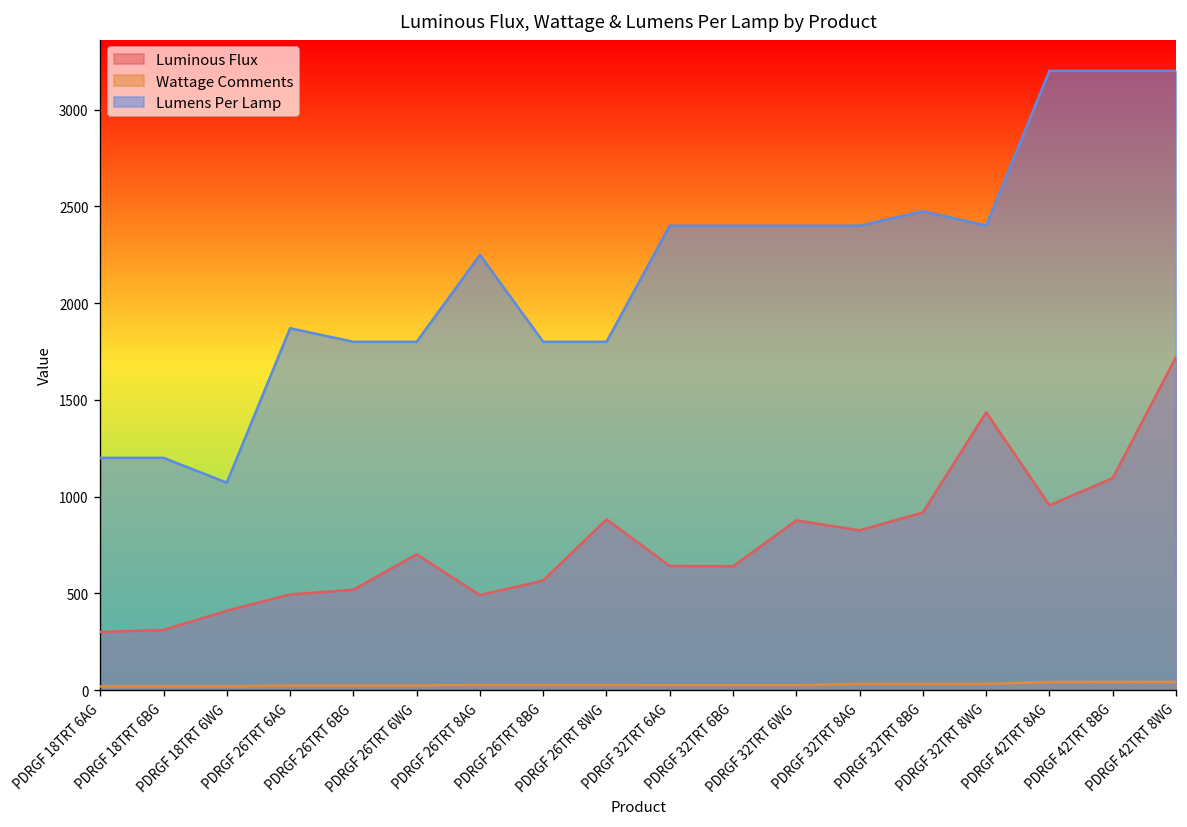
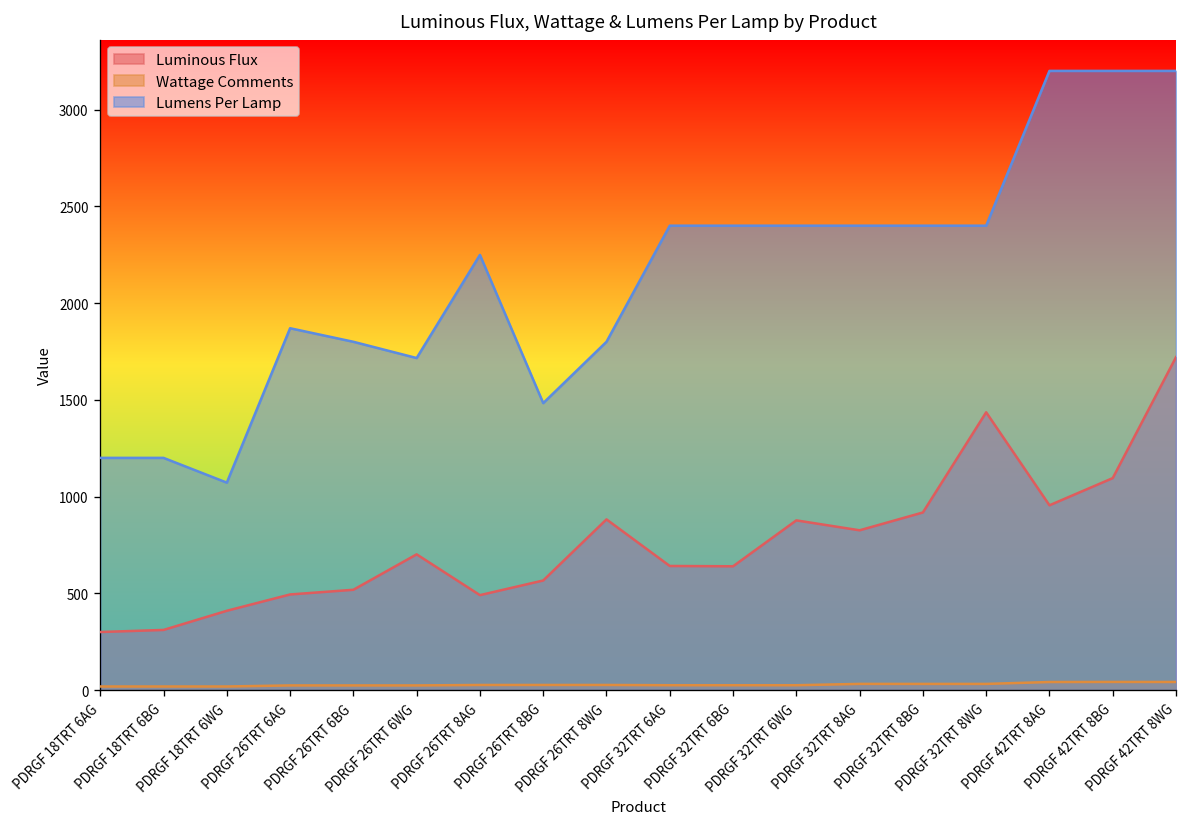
  {
    "Lumens Per Lamp": {
      "PDRGF 18TRT 6AG": 1200,
      "PDRGF 18TRT 6BG": 1200,
      "PDRGF 18TRT 6WG": 1070,
      "PDRGF 26TRT 6AG": 1870,
      "PDRGF 26TRT 6BG": 1800,
-     "PDRGF 26TRT 6WG": 1800,
+     "PDRGF 26TRT 6WG": 1720,
      "PDRGF 26TRT 8AG": 2250,
-     "PDRGF 26TRT 8BG": 1800,
+     "PDRGF 26TRT 8BG": 1480,
      "PDRGF 26TRT 8WG": 1800,
      "PDRGF 32TRT 6AG": 2400,
      "PDRGF 32TRT 6BG": 2400,
      "PDRGF 32TRT 6WG": 2400,
      "PDRGF 32TRT 8AG": 2400,
-     "PDRGF 32TRT 8BG": 2480,
+     "PDRGF 32TRT 8BG": 2400,
      "PDRGF 32TRT 8WG": 2400,
      "PDRGF 42TRT 8AG": 3200,
      "PDRGF 42TRT 8BG": 3200,
      "PDRGF 42TRT 8WG": 3200
    }
  }
